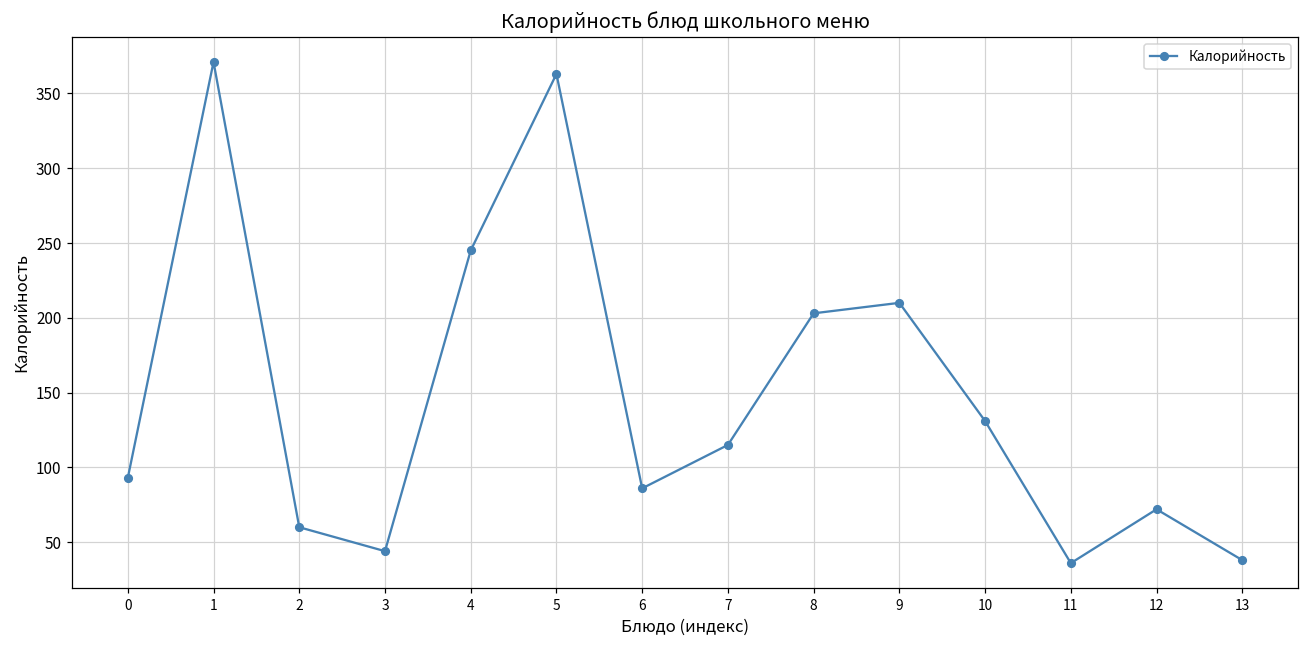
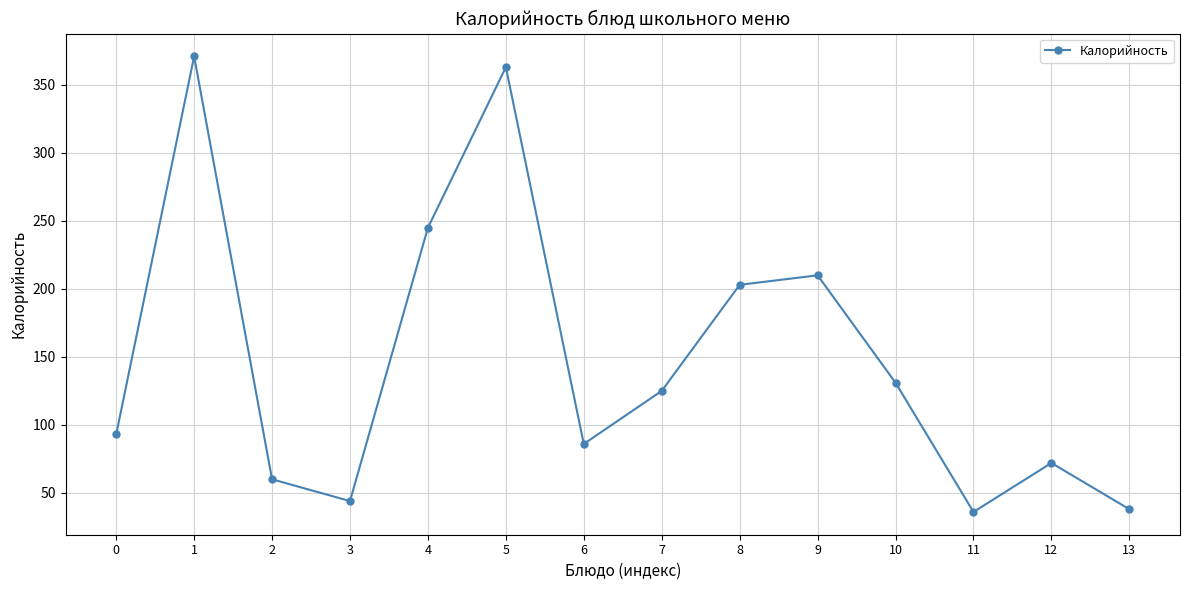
  {
    "0": 93,
    "1": 371,
    "2": 60,
    "3": 44,
    "4": 245,
    "5": 363,
    "6": 86,
-   "7": 115,
+   "7": 125,
    "8": 203,
    "9": 210,
    "10": 131,
    "11": 36,
    "12": 72,
    "13": 38
  }
